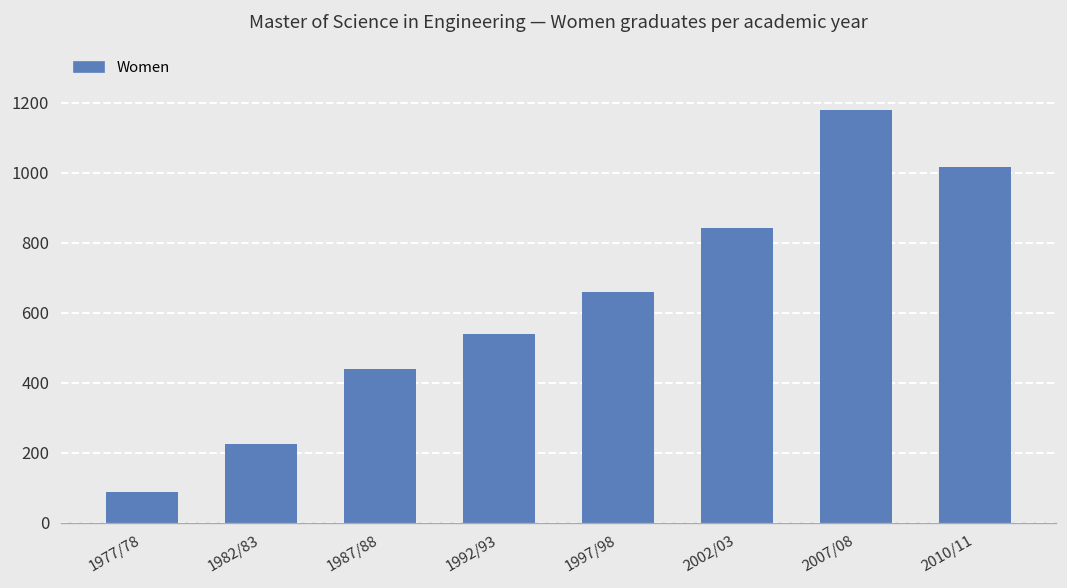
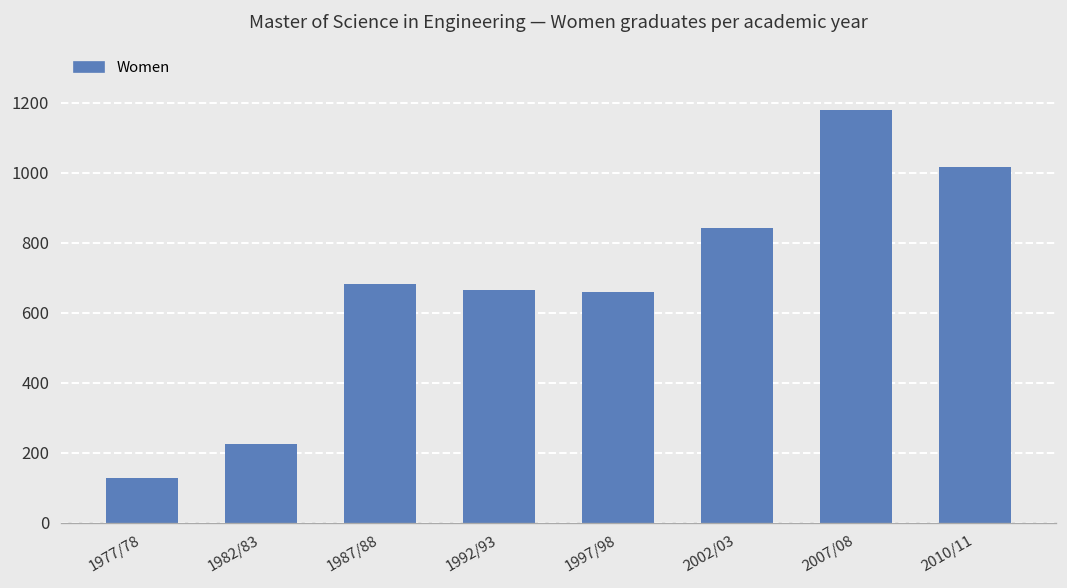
  {
-   "1977/78": 90,
+   "1977/78": 130,
    "1982/83": 220,
-   "1987/88": 440,
-   "1992/93": 540,
+   "1987/88": 680,
+   "1992/93": 670,
    "1997/98": 660,
    "2002/03": 840,
    "2007/08": 1180,
    "2010/11": 1020
  }
